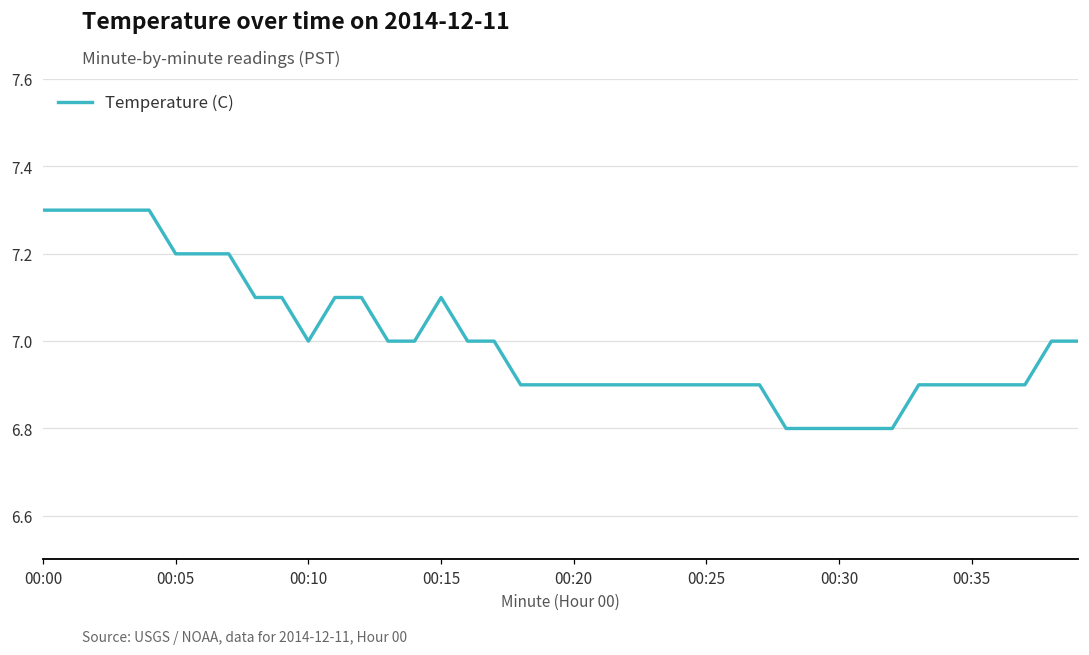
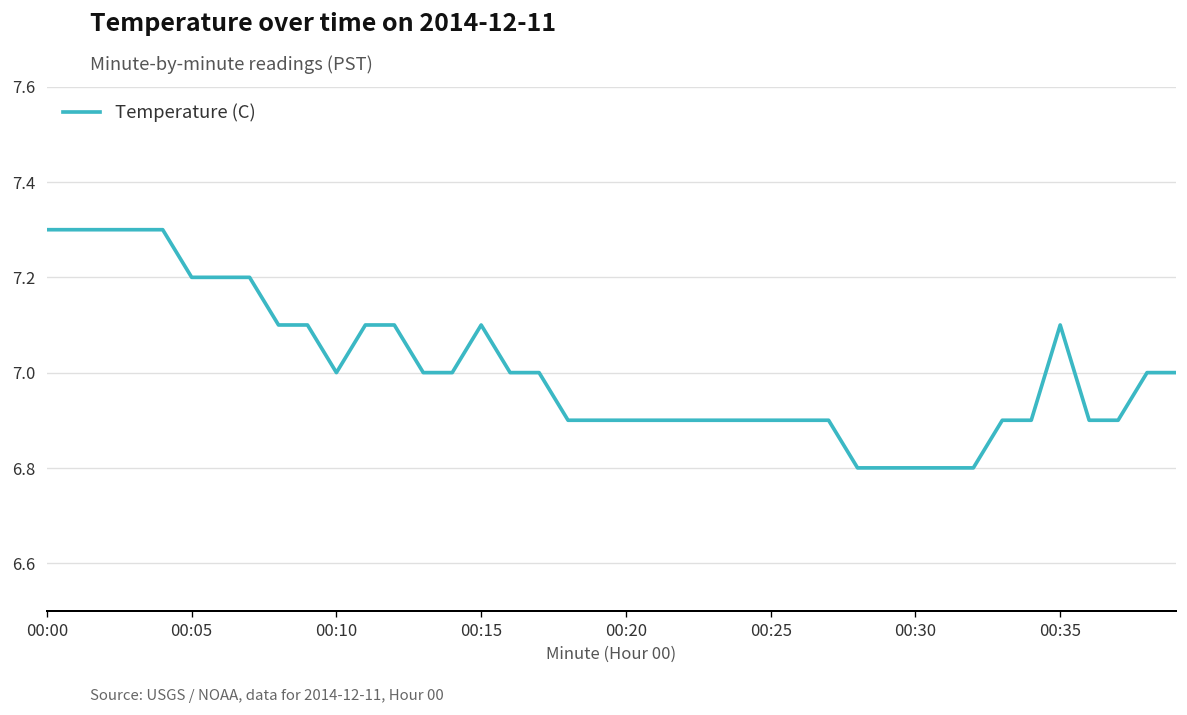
  {
    "00:00": 7.3,
    "00:05": 7.2,
    "00:10": 7.0,
    "00:15": 7.1,
    "00:20": 6.9,
    "00:25": 6.9,
    "00:30": 6.8,
-   "00:35": 6.9
+   "00:35": 7.1
  }
